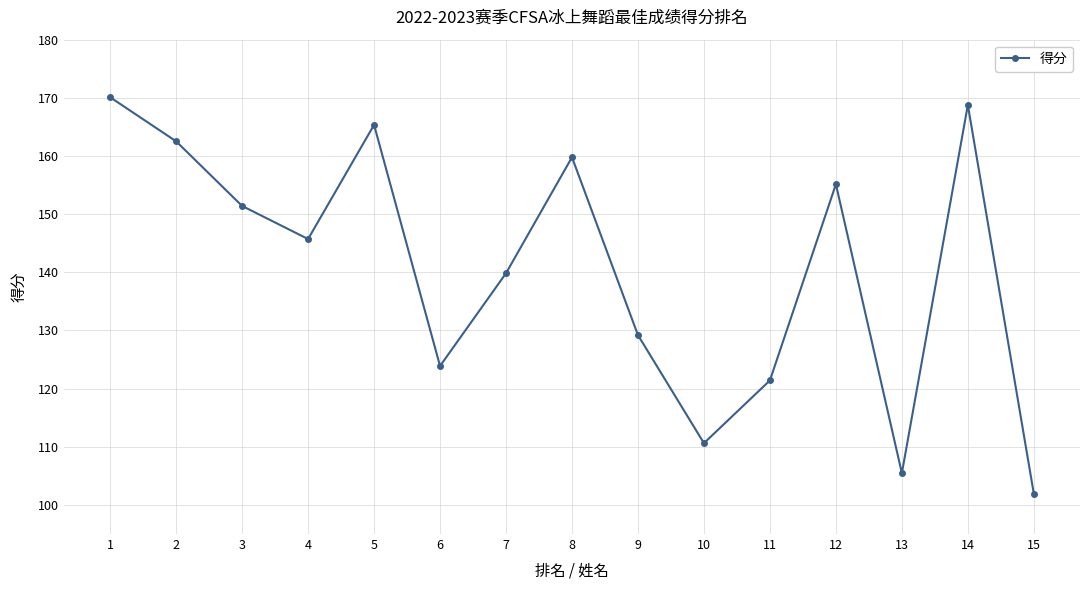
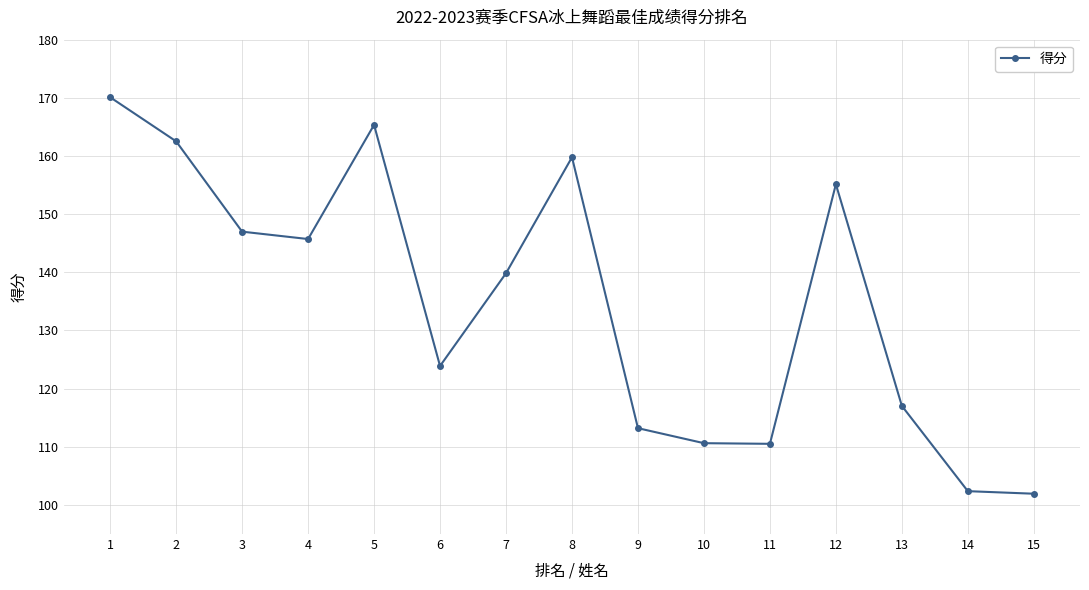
  {
    "1": 170,
    "2": 163,
-   "3": 151,
+   "3": 147,
    "4": 146,
    "5": 165,
    "6": 124,
    "7": 140,
    "8": 160,
-   "9": 129,
+   "9": 113,
    "10": 111,
-   "11": 121,
+   "11": 111,
    "12": 155,
-   "13": 105,
-   "14": 169,
+   "13": 117,
+   "14": 102,
    "15": 102
  }
